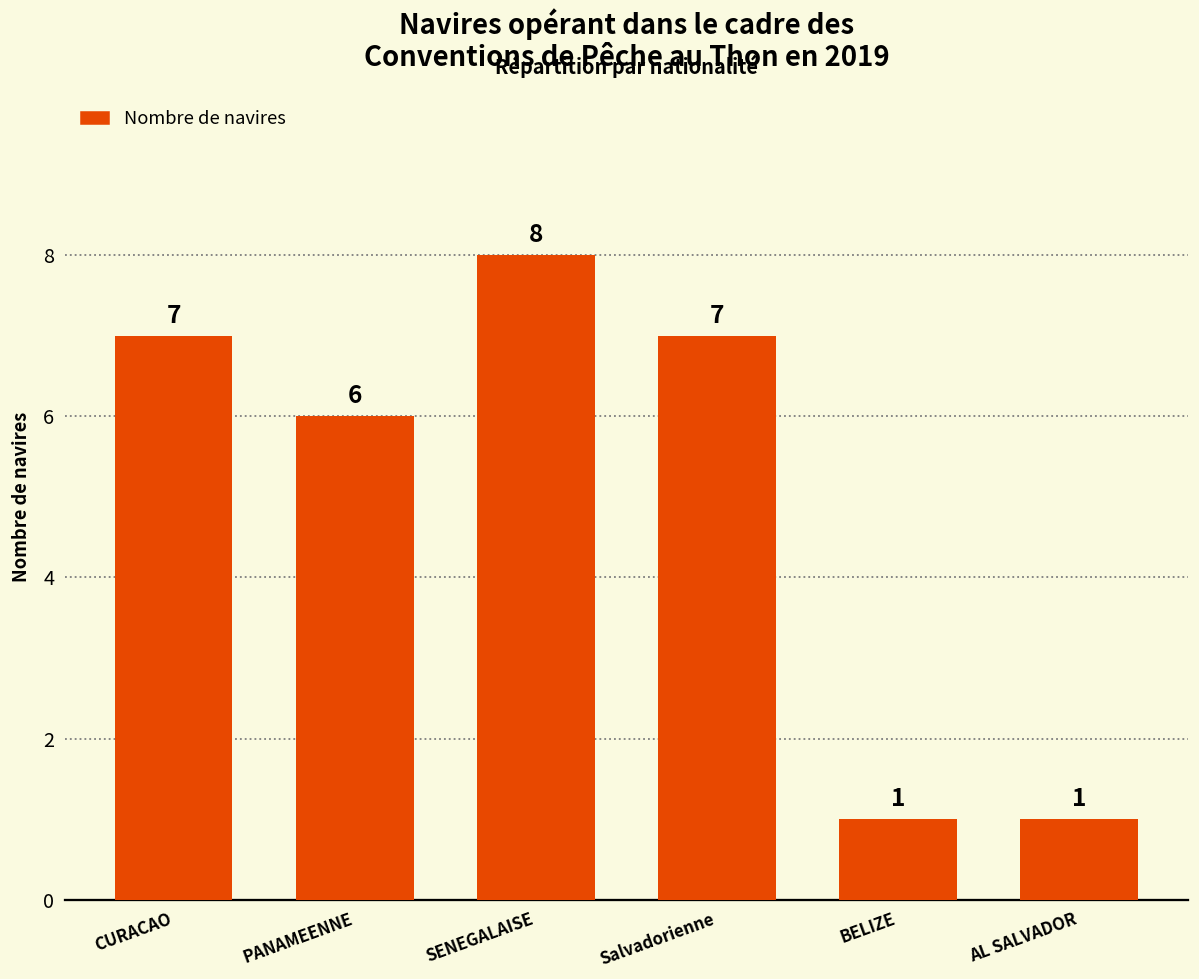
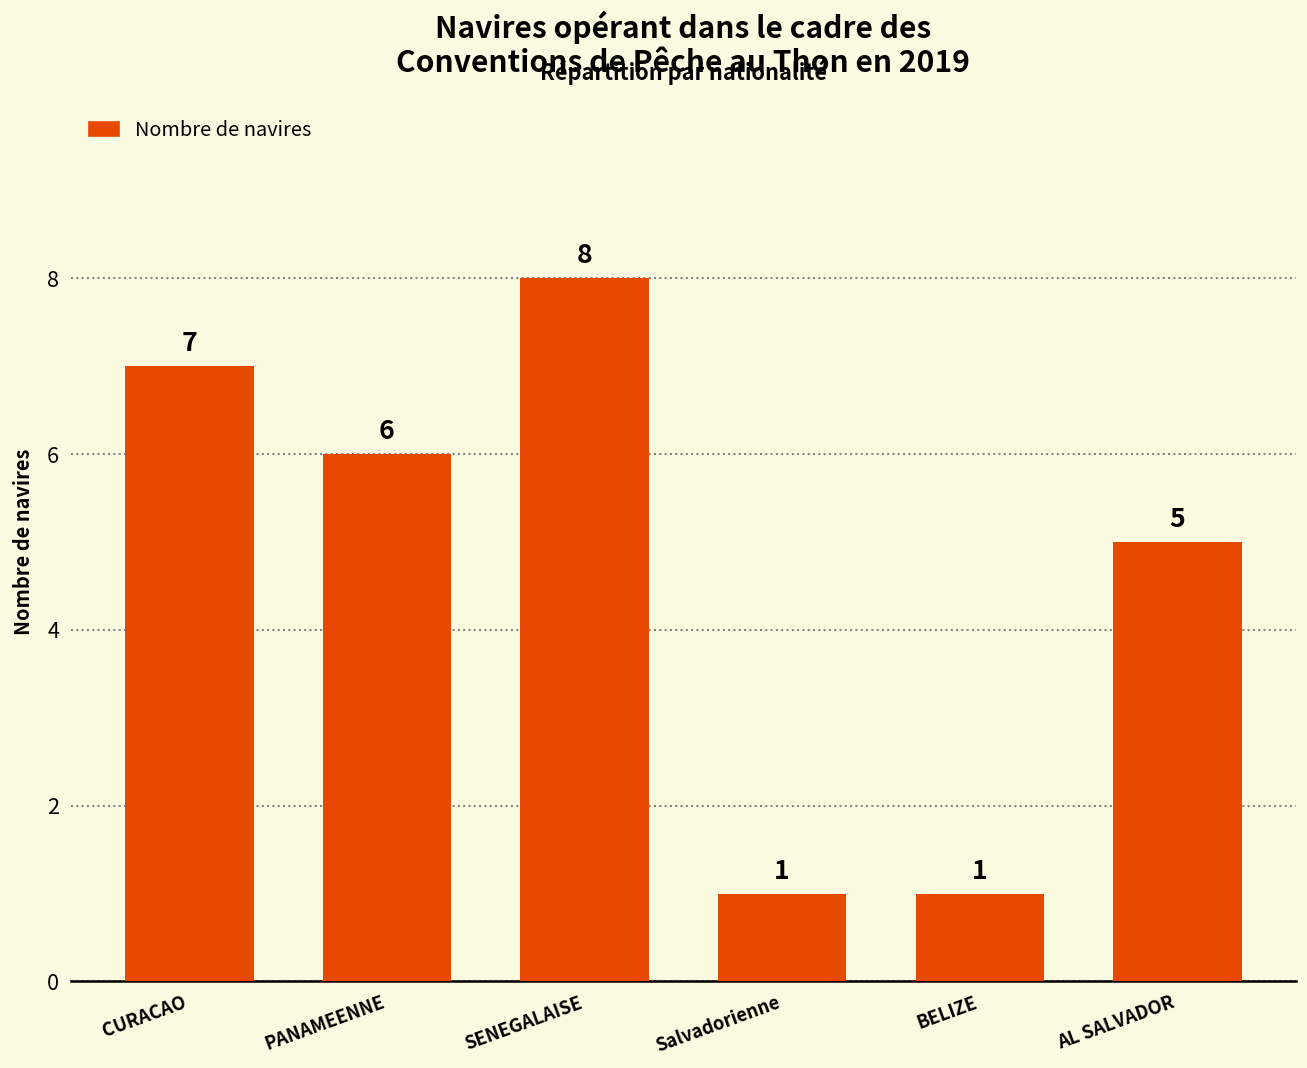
  {
    "CURACAO": 7,
    "PANAMEENNE": 6,
    "SENEGALAISE": 8,
-   "Salvadorienne": 7,
+   "Salvadorienne": 1,
    "BELIZE": 1,
-   "AL SALVADOR": 1
+   "AL SALVADOR": 5
  }
